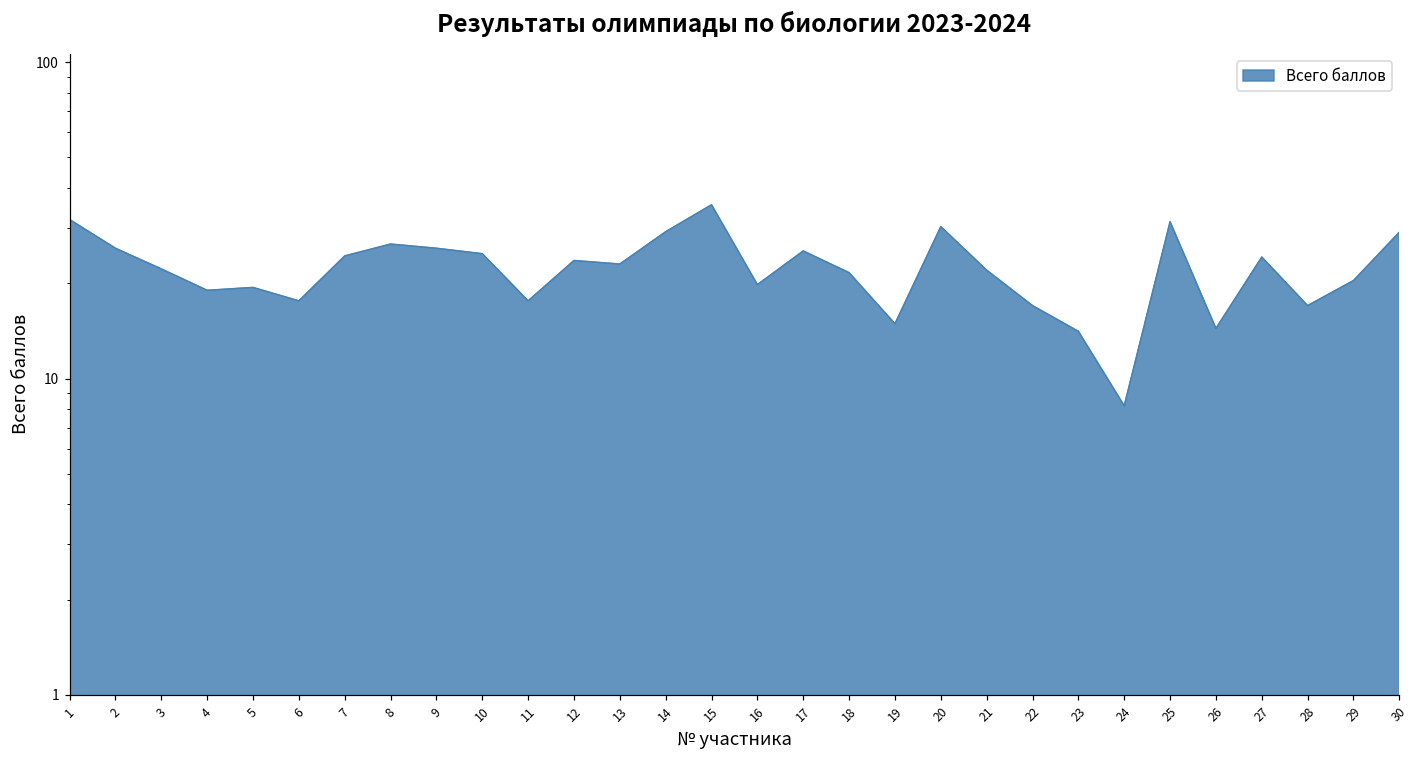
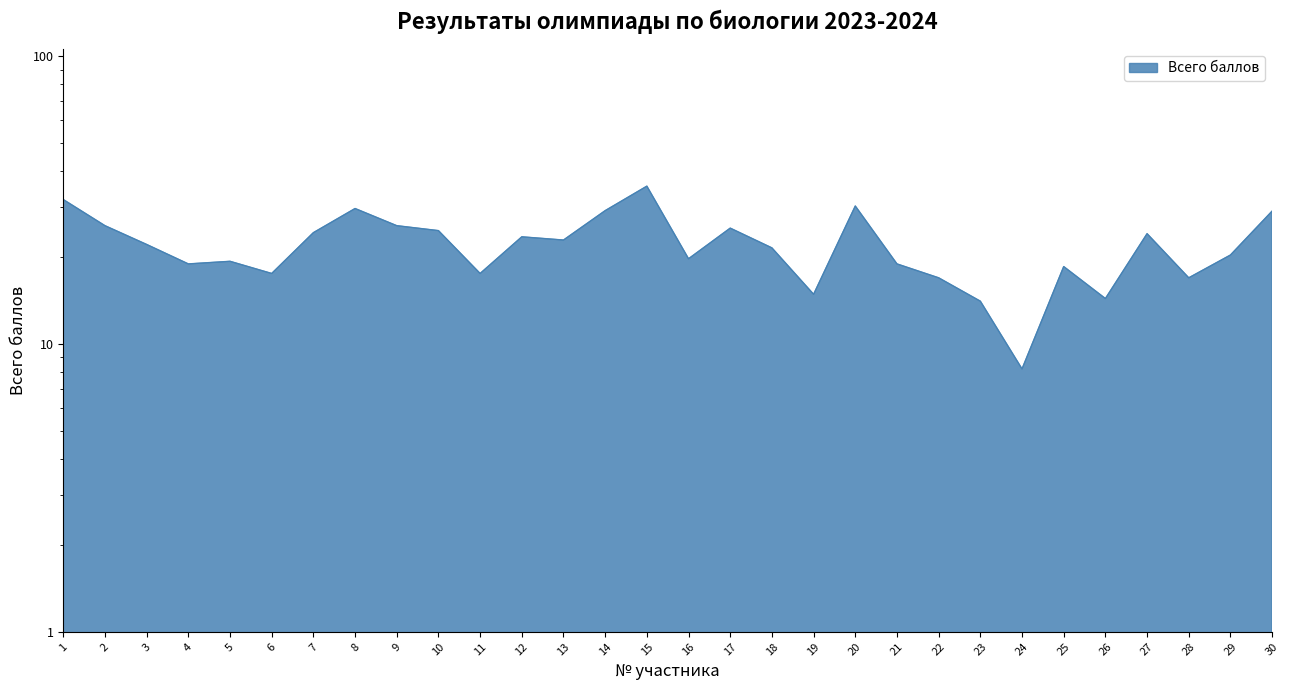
  {
    "1": 32,
    "2": 26,
    "3": 22,
    "4": 19,
    "5": 19,
    "6": 18,
    "7": 24,
-   "8": 27,
+   "8": 30,
    "9": 26,
    "10": 25,
    "11": 18,
    "12": 24,
    "13": 23,
    "14": 29,
    "15": 35,
    "16": 20,
    "17": 25,
    "18": 22,
    "19": 15,
    "20": 30,
-   "21": 22,
+   "21": 19,
    "22": 17,
    "23": 14,
    "24": 8.2,
-   "25": 31,
+   "25": 19,
    "26": 14,
    "27": 24,
    "28": 17,
    "29": 20,
    "30": 29
  }
